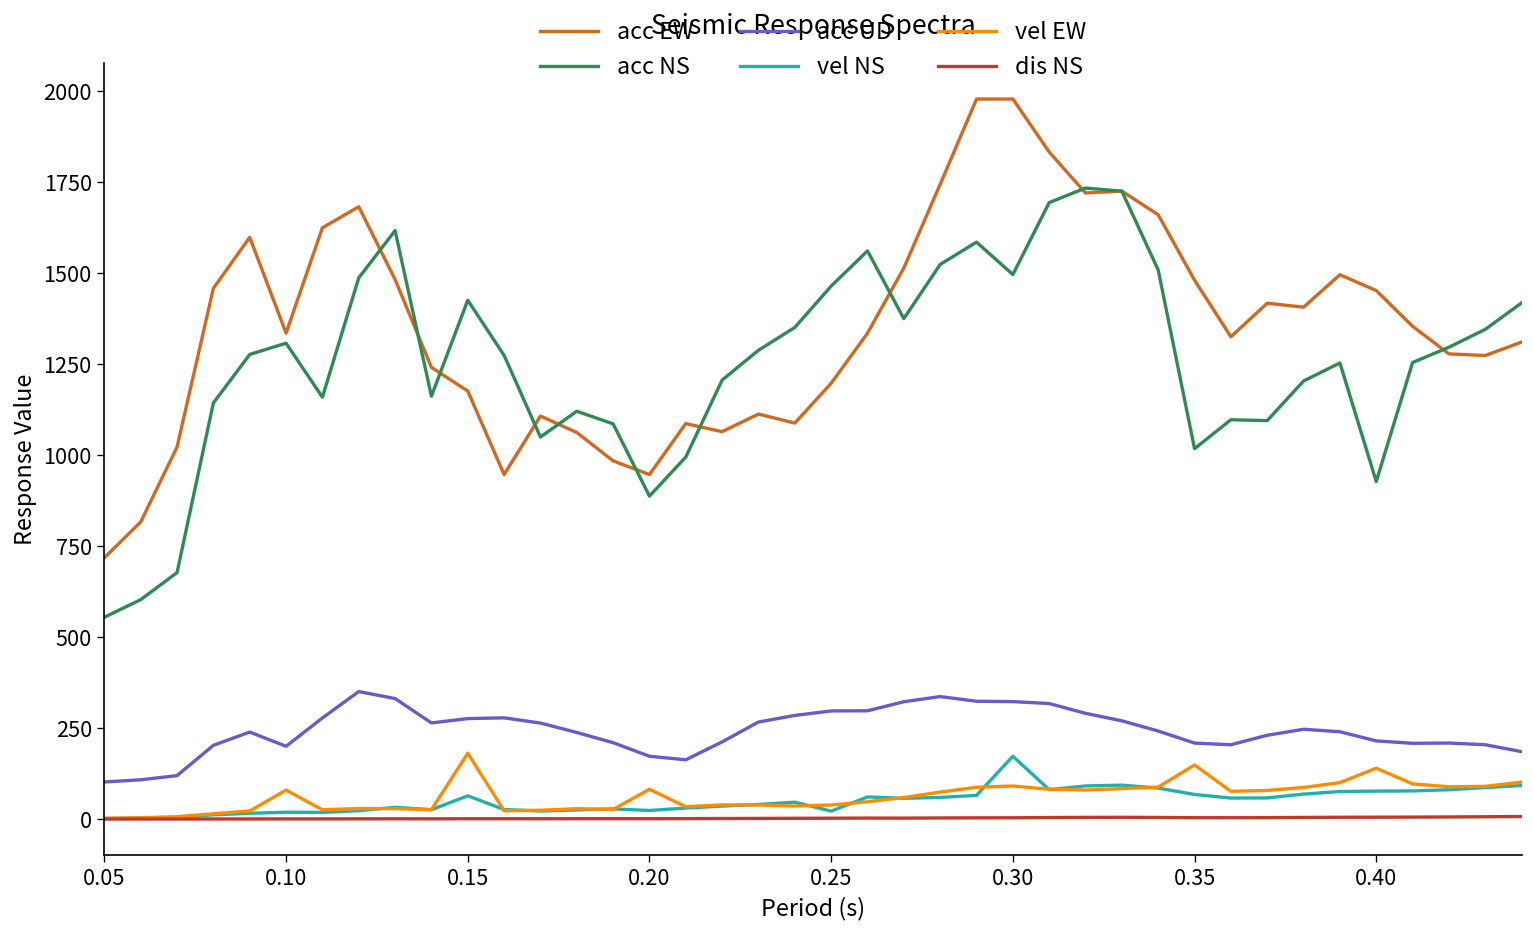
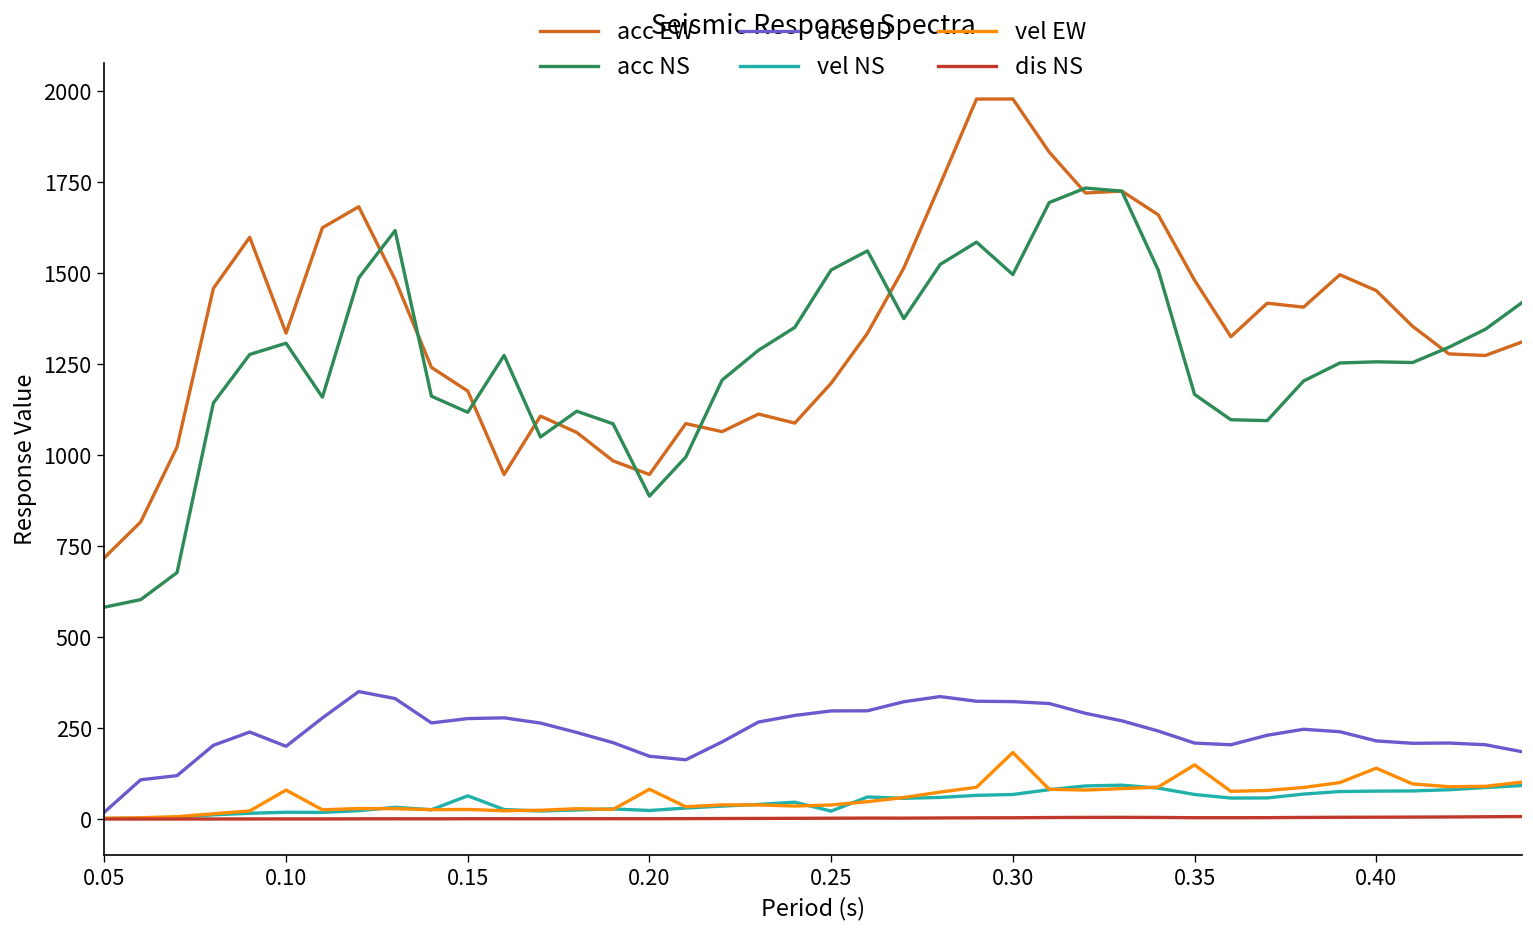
  {
    "acc NS": {
-     "0.05": 550,
+     "0.05": 580,
      "0.10": 1310,
-     "0.15": 1430,
+     "0.15": 1120,
      "0.20": 890,
-     "0.25": 1460,
+     "0.25": 1510,
      "0.30": 1500,
-     "0.35": 1020,
-     "0.40": 930
+     "0.35": 1170,
+     "0.40": 1260
    },
    "acc UD": {
-     "0.05": 100,
+     "0.05": 20,
      "0.10": 200,
      "0.15": 280,
      "0.20": 170,
      "0.25": 300,
      "0.30": 320,
      "0.35": 210,
      "0.40": 210
    },
    "vel NS": {
      "0.10": 20,
      "0.15": 60,
      "0.20": 20,
      "0.25": 20,
-     "0.30": 170,
+     "0.30": 70,
      "0.35": 70,
      "0.40": 80
    },
    "vel EW": {
      "0.10": 80,
-     "0.15": 180,
+     "0.15": 30,
      "0.20": 80,
      "0.25": 40,
-     "0.30": 90,
+     "0.30": 180,
      "0.35": 150,
      "0.40": 140
    }
  }
